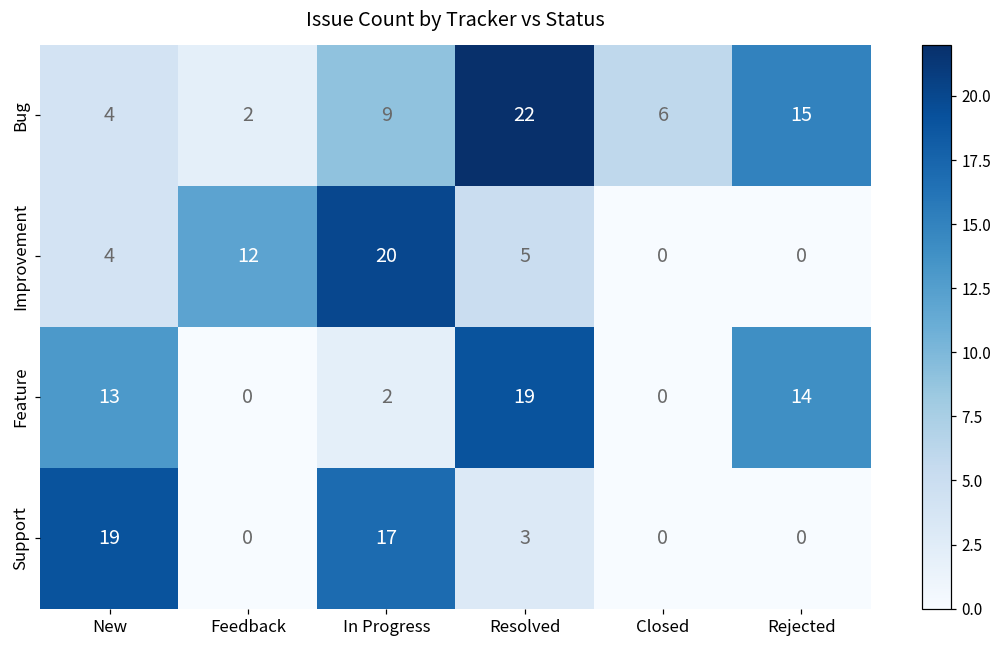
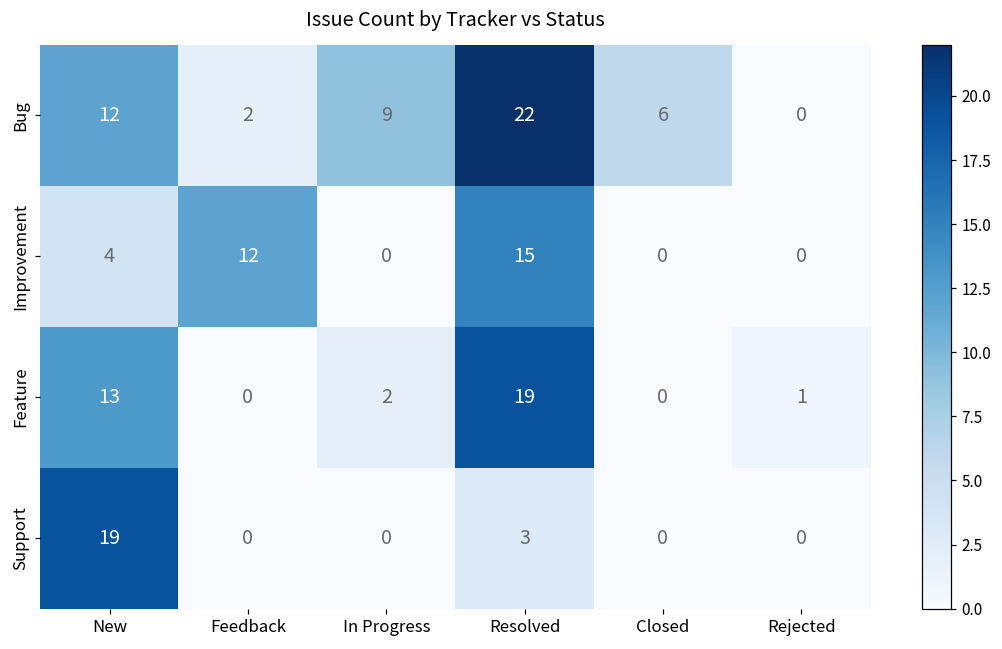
  {
    "Bug": {
-     "New": 4,
+     "New": 12,
      "Feedback": 2,
      "In Progress": 9,
      "Resolved": 22,
      "Closed": 6,
-     "Rejected": 15
+     "Rejected": 0
    },
    "Improvement": {
      "New": 4,
      "Feedback": 12,
-     "In Progress": 20,
-     "Resolved": 5,
+     "In Progress": 0,
+     "Resolved": 15,
      "Closed": 0,
      "Rejected": 0
    },
    "Feature": {
      "New": 13,
      "Feedback": 0,
      "In Progress": 2,
      "Resolved": 19,
      "Closed": 0,
-     "Rejected": 14
+     "Rejected": 1
    },
    "Support": {
      "New": 19,
      "Feedback": 0,
-     "In Progress": 17,
+     "In Progress": 0,
      "Resolved": 3,
      "Closed": 0,
      "Rejected": 0
    }
  }
